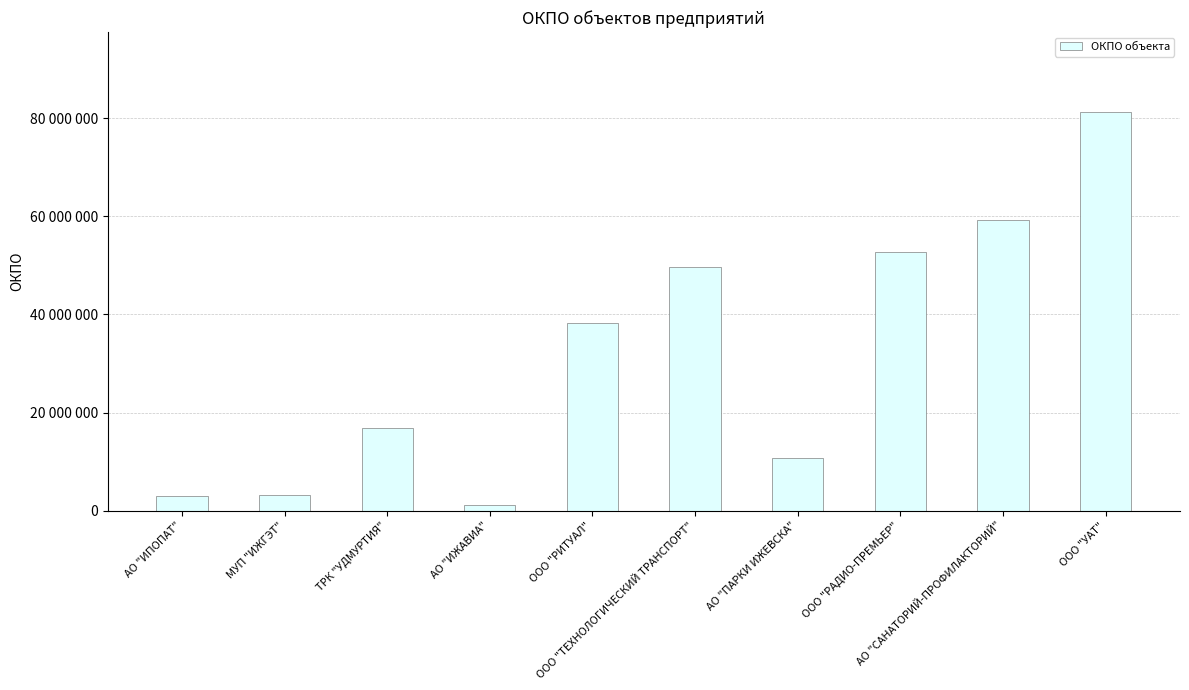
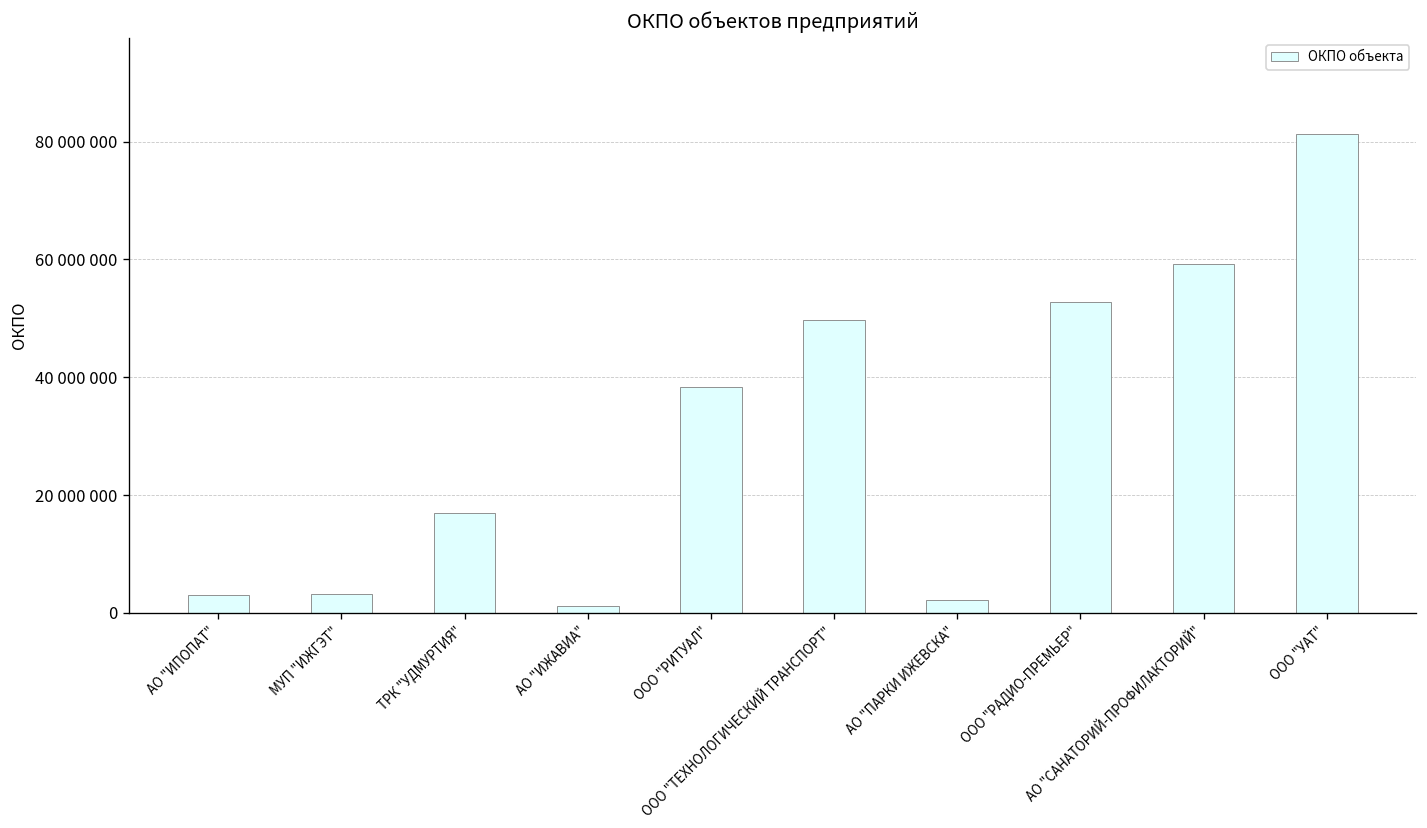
  {
    "АО \"ИПОПАТ\"": 3000000,
    "МУП \"ИЖГЭТ\"": 3000000,
    "ТРК \"УДМУРТИЯ\"": 17000000,
    "АО \"ИЖАВИА\"": 1000000,
    "ООО \"РИТУАЛ\"": 38000000,
    "ООО \"ТЕХНОЛОГИЧЕСКИЙ ТРАНСПОРТ\"": 50000000,
-   "АО \"ПАРКИ ИЖЕВСКА\"": 11000000,
+   "АО \"ПАРКИ ИЖЕВСКА\"": 2000000,
    "ООО \"РАДИО-ПРЕМЬЕР\"": 53000000,
    "АО \"САНАТОРИЙ-ПРОФИЛАКТОРИЙ\"": 59000000,
    "ООО \"УАТ\"": 81000000
  }
